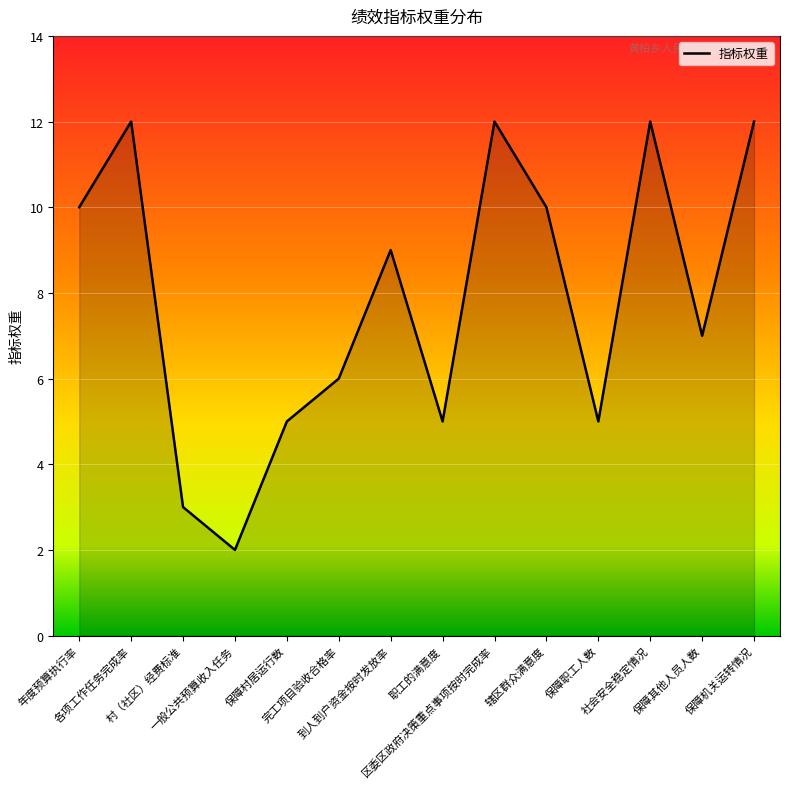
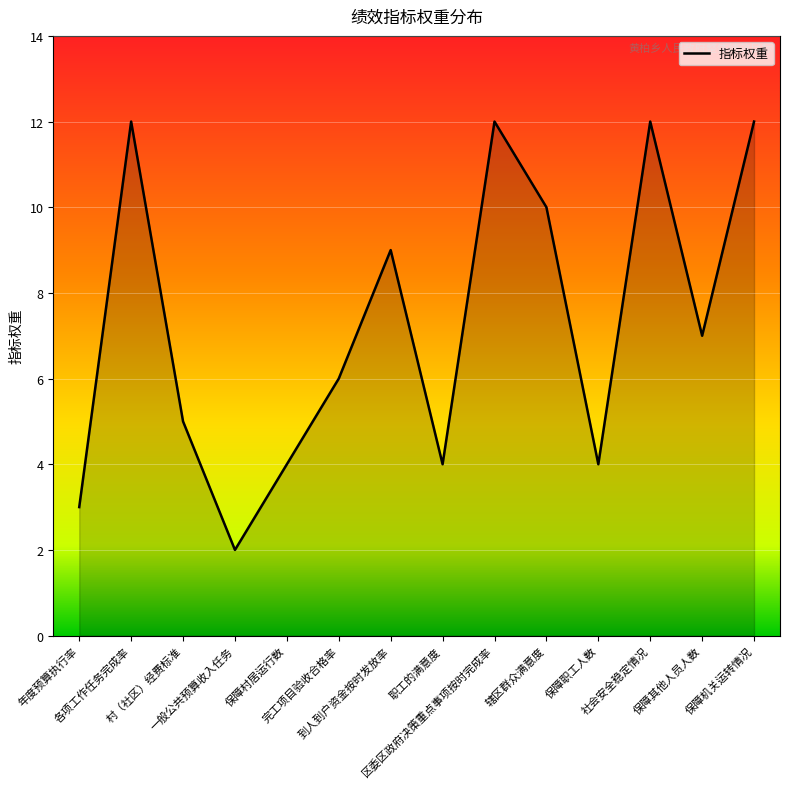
  {
-   "年度预算执行率": 10,
+   "年度预算执行率": 3,
    "各项工作任务完成率": 12,
-   "村（社区）经费标准": 3,
+   "村（社区）经费标准": 5,
    "一般公共预算收入任务": 2,
-   "保障村居运行数": 5,
+   "保障村居运行数": 4,
    "完工项目验收合格率": 6,
    "到人到户资金按时发放率": 9,
-   "职工的满意度": 5,
+   "职工的满意度": 4,
    "区委区政府决策重点事项按时完成率": 12,
    "辖区群众满意度": 10,
-   "保障职工人数": 5,
+   "保障职工人数": 4,
    "社会安全稳定情况": 12,
    "保障其他人员人数": 7,
    "保障机关运转情况": 12
  }
